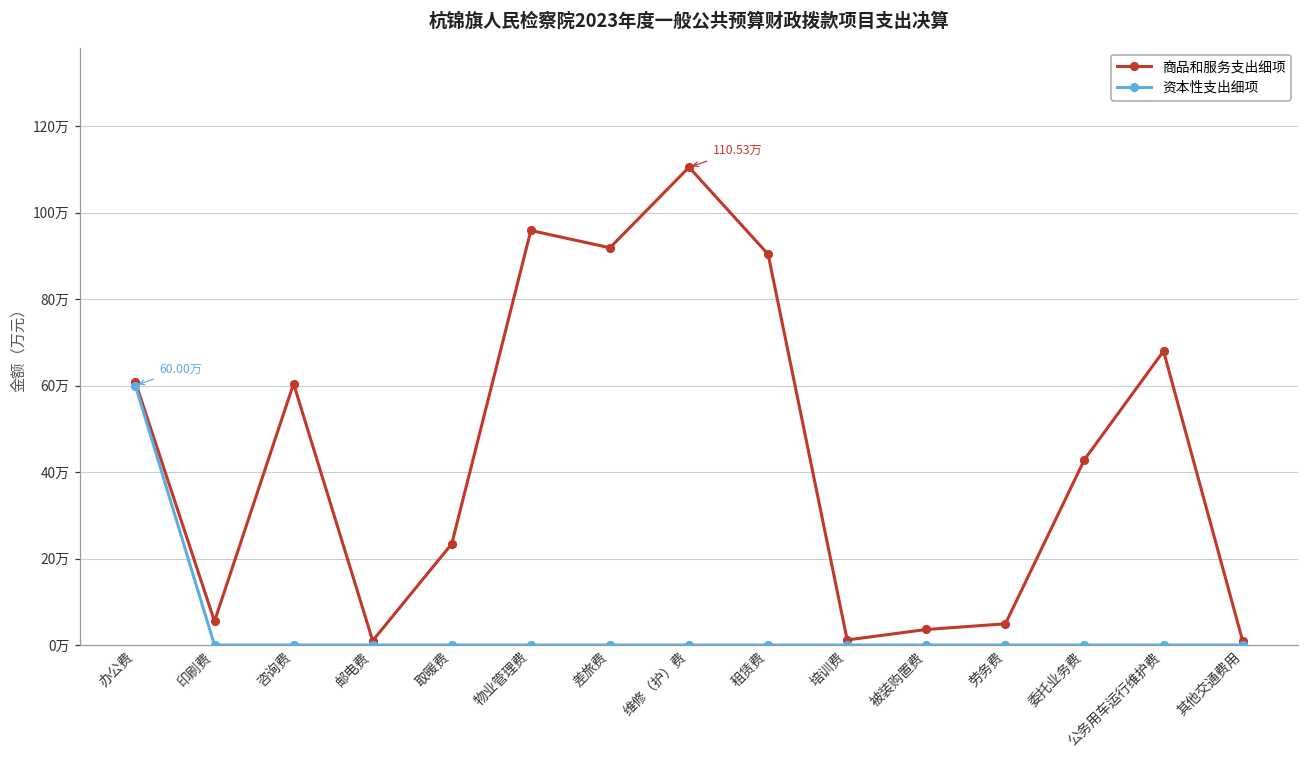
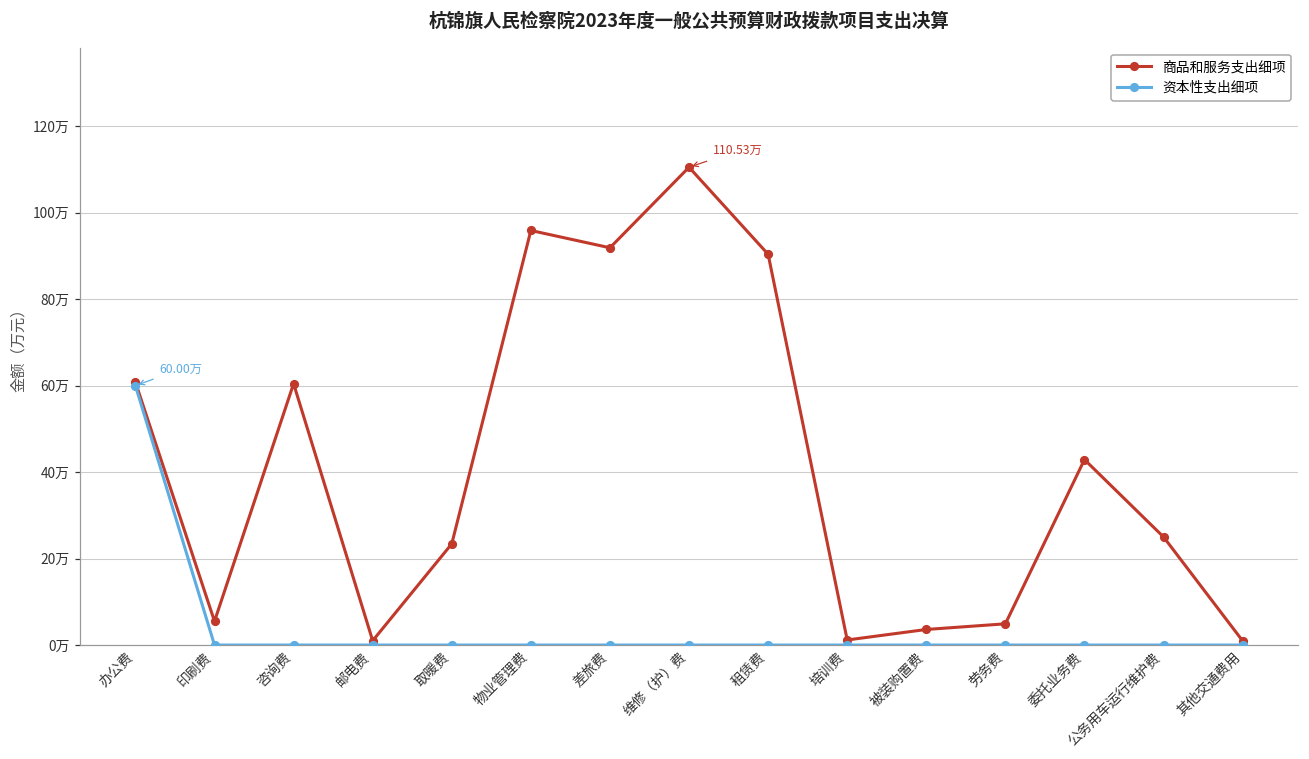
  {
    "商品和服务支出细项": {
      "印刷费": "6万",
      "咨询费": "60万",
      "邮电费": "1万",
      "取暖费": "23万",
      "物业管理费": "96万",
      "差旅费": "92万",
      "租赁费": "90万",
      "培训费": "1万",
      "被装购置费": "4万",
      "劳务费": "5万",
      "委托业务费": "43万",
-     "公务用车运行维护费": "68万",
+     "公务用车运行维护费": "25万",
      "其他交通费用": "1万"
    },
    "资本性支出细项": {
      "办公费": "60.00万"
    }
  }
